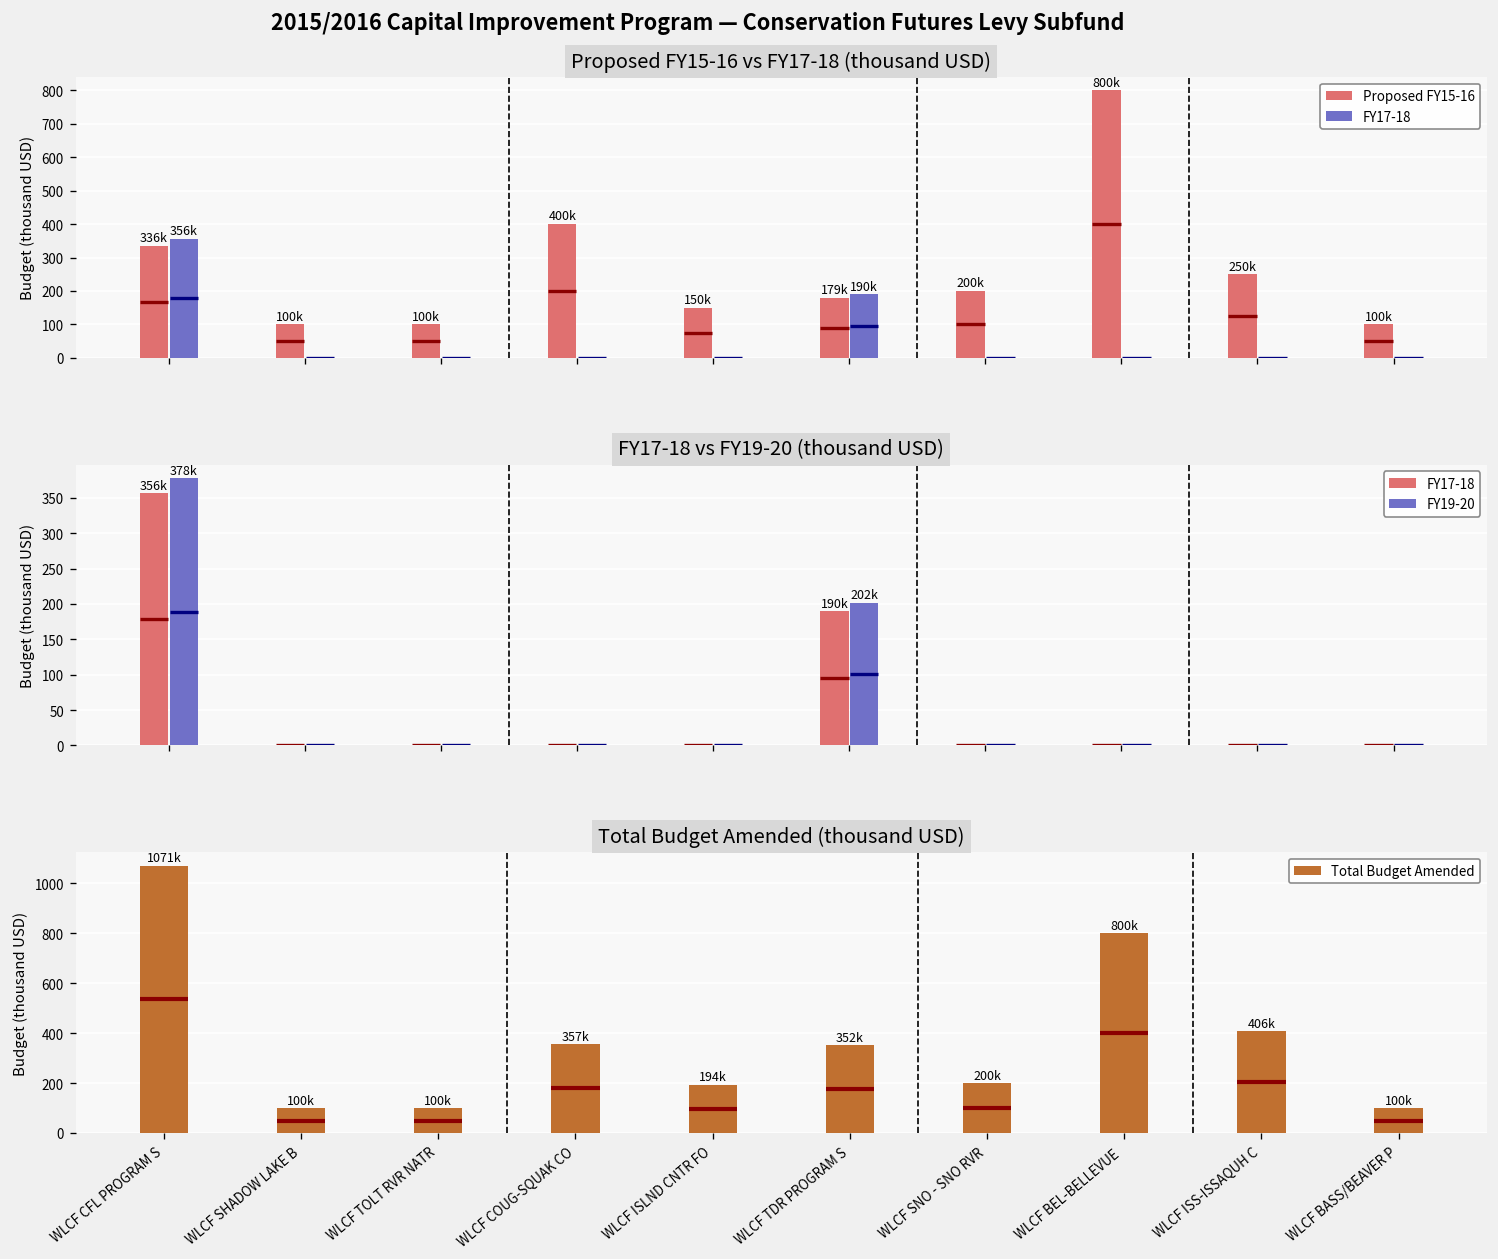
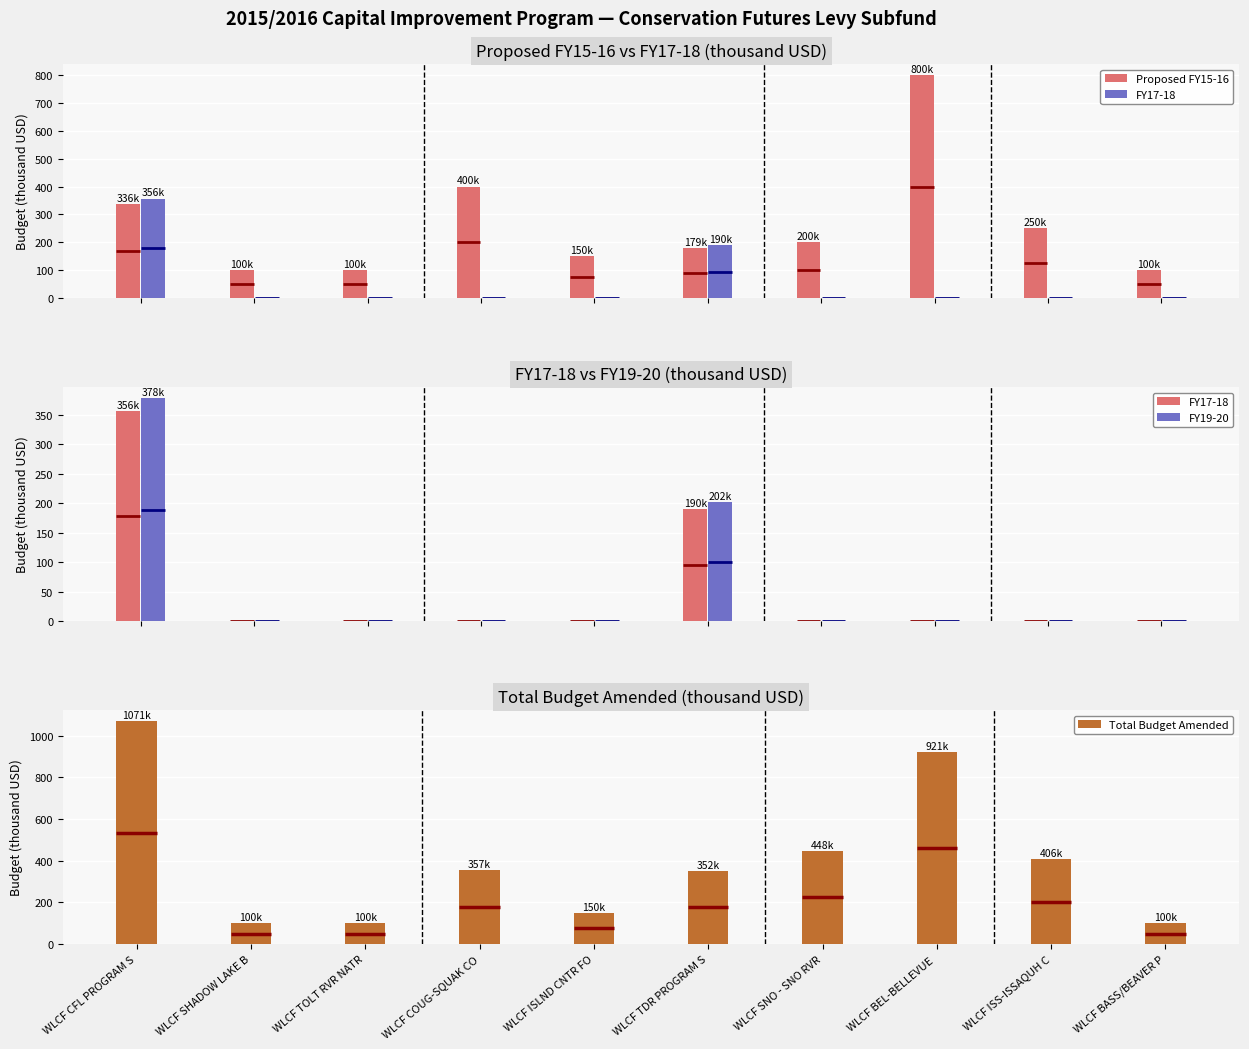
  {
    "Total Budget Amended (thousand USD)": {
      "WLCF CFL PROGRAM S": "1071k",
      "WLCF SHADOW LAKE B": "100k",
      "WLCF TOLT RVR NATR": "100k",
      "WLCF COUG-SQUAK CO": "357k",
-     "WLCF ISLND CNTR FO": "194k",
+     "WLCF ISLND CNTR FO": "150k",
      "WLCF TDR PROGRAM S": "352k",
-     "WLCF SNO - SNO RVR": "200k",
-     "WLCF BEL-BELLEVUE": "800k",
+     "WLCF SNO - SNO RVR": "448k",
+     "WLCF BEL-BELLEVUE": "921k",
      "WLCF ISS-ISSAQUH C": "406k",
      "WLCF BASS/BEAVER P": "100k"
    }
  }
